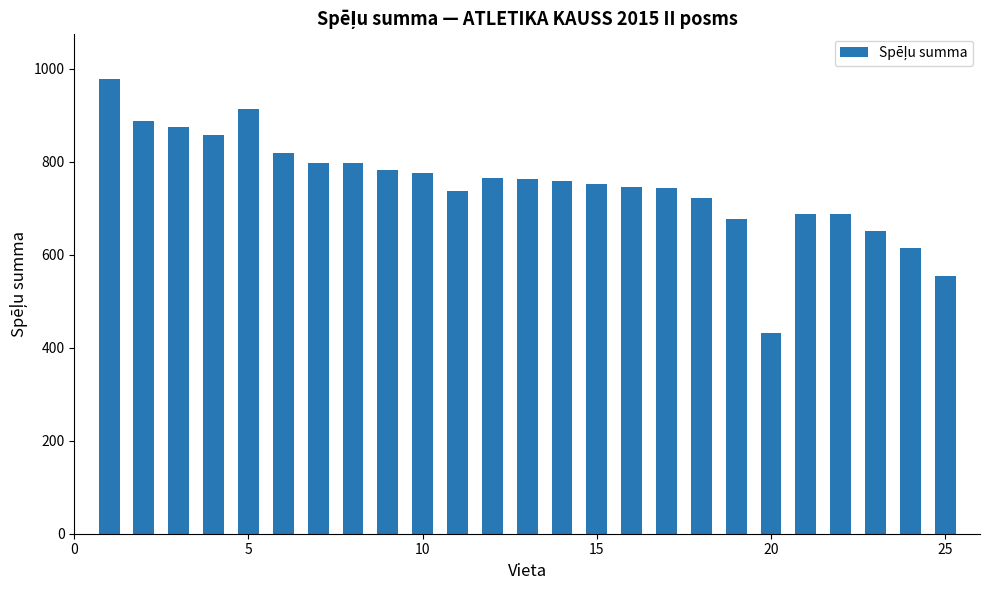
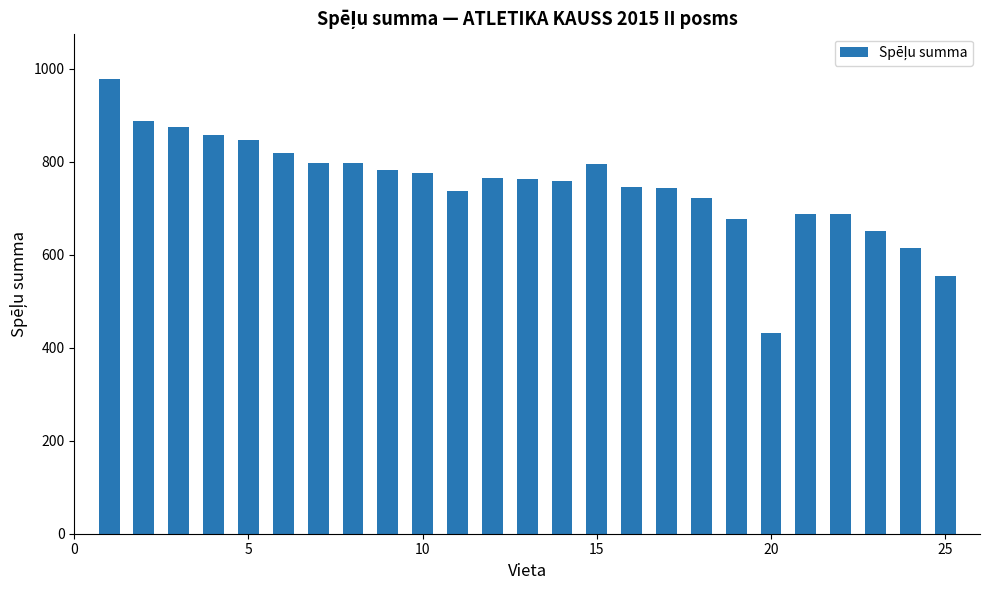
  {
-   "5": 910,
+   "5": 850,
    "10": 780,
-   "15": 750,
+   "15": 800,
    "20": 430,
    "25": 560
  }
